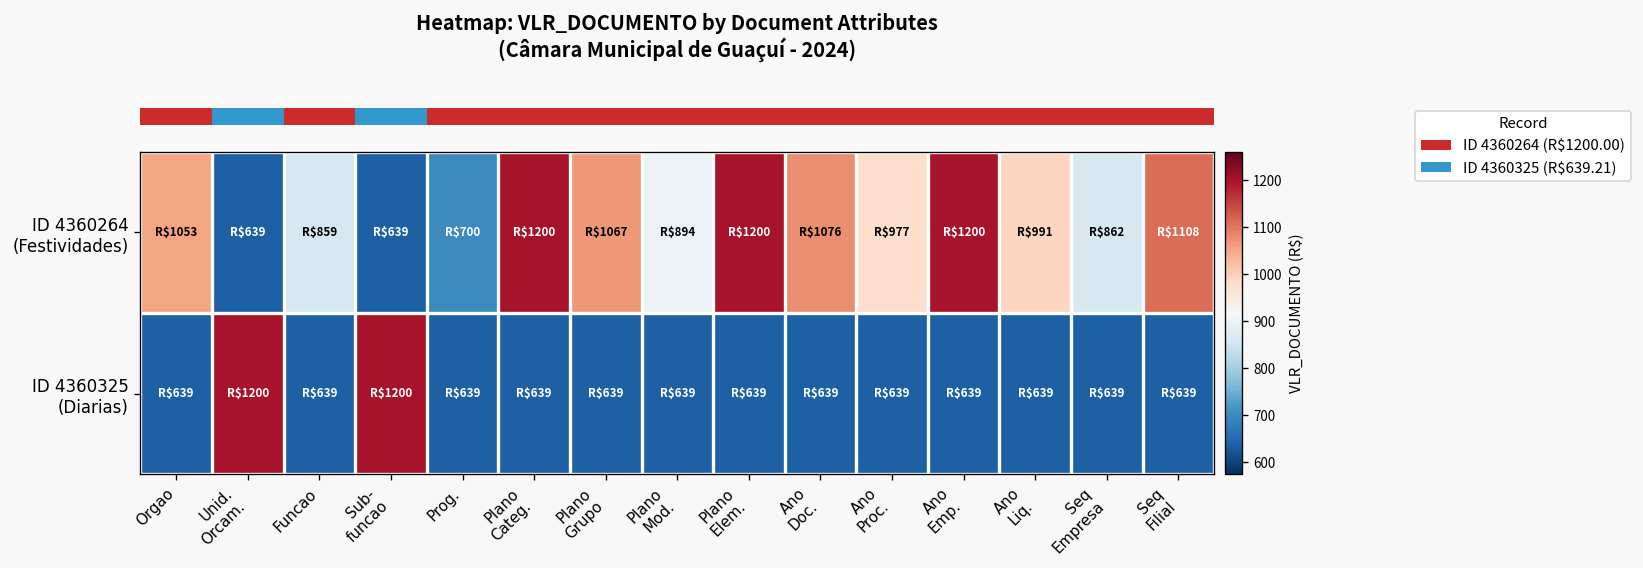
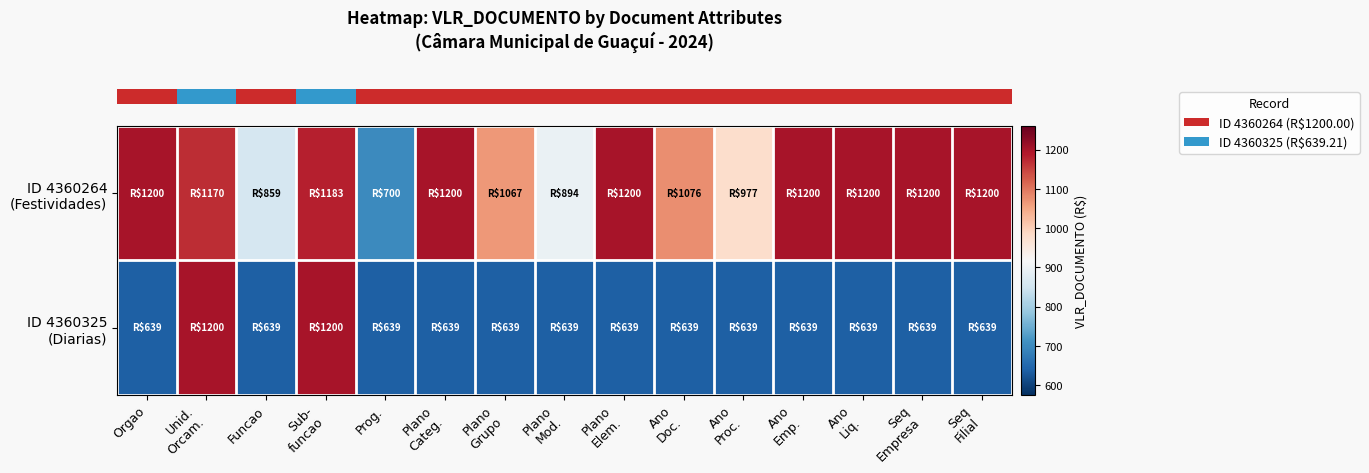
  {
    "ID 4360264 (Festividades)": {
-     "Orgao": "$1053",
-     "Unid. Orcam.": "$639",
+     "Orgao": "$1200",
+     "Unid. Orcam.": "$1170",
      "Funcao": "$859",
-     "Sub- funcao": "$639",
+     "Sub- funcao": "$1183",
      "Prog.": "$700",
      "Plano Categ.": "$1200",
      "Plano Grupo": "$1067",
      "Plano Mod.": "$894",
      "Plano Elem.": "$1200",
      "Ano Doc.": "$1076",
      "Ano Proc.": "$977",
      "Ano Emp.": "$1200",
-     "Ano Liq.": "$991",
-     "Seq Empresa": "$862",
-     "Seq Filial": "$1108"
+     "Ano Liq.": "$1200",
+     "Seq Empresa": "$1200",
+     "Seq Filial": "$1200"
    },
    "ID 4360325 (Diarias)": {
      "Orgao": "$639",
      "Unid. Orcam.": "$1200",
      "Funcao": "$639",
      "Sub- funcao": "$1200",
      "Prog.": "$639",
      "Plano Categ.": "$639",
      "Plano Grupo": "$639",
      "Plano Mod.": "$639",
      "Plano Elem.": "$639",
      "Ano Doc.": "$639",
      "Ano Proc.": "$639",
      "Ano Emp.": "$639",
      "Ano Liq.": "$639",
      "Seq Empresa": "$639",
      "Seq Filial": "$639"
    }
  }
